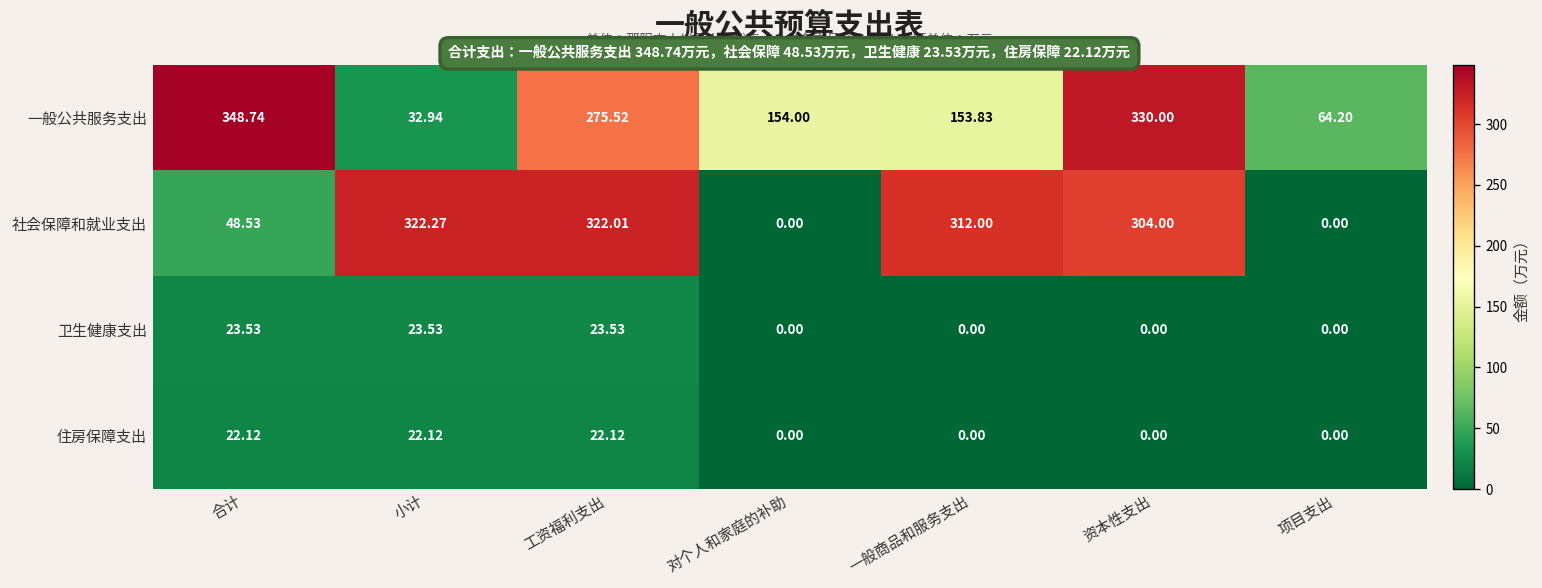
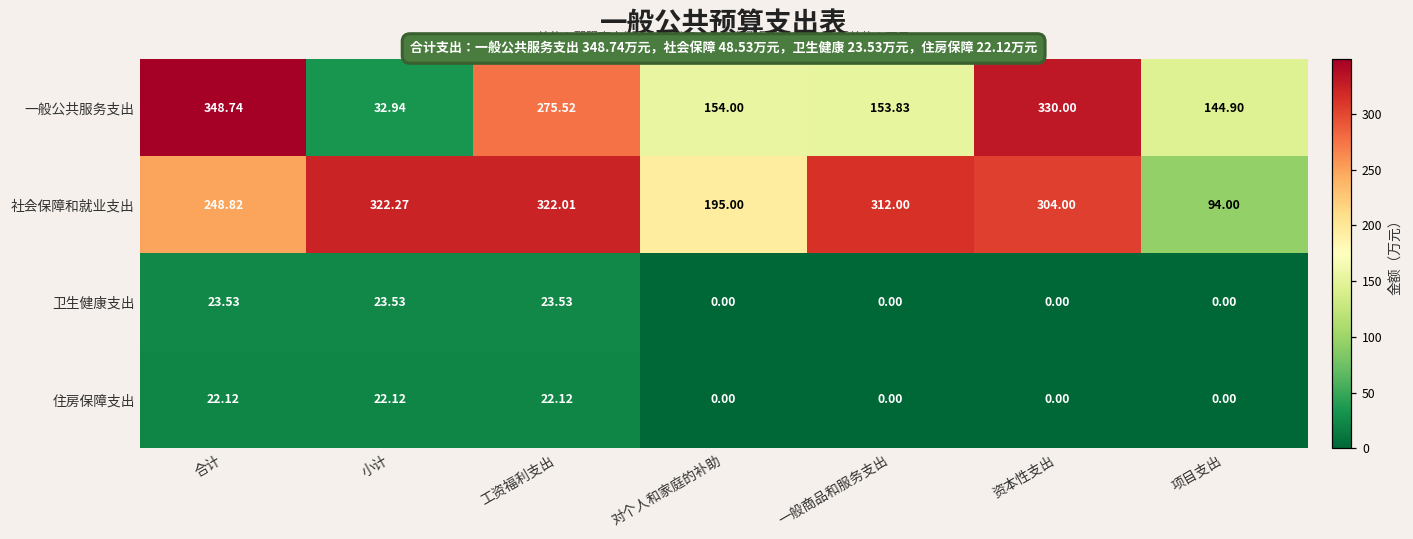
  {
    "一般公共服务支出": {
      "合计": 348.74,
      "小计": 32.94,
      "工资福利支出": 275.52,
      "对个人和家庭的补助": 154.00,
      "一般商品和服务支出": 153.83,
      "资本性支出": 330.00,
-     "项目支出": 64.20
+     "项目支出": 144.90
    },
    "社会保障和就业支出": {
-     "合计": 48.53,
+     "合计": 248.82,
      "小计": 322.27,
      "工资福利支出": 322.01,
-     "对个人和家庭的补助": 0.00,
+     "对个人和家庭的补助": 195.00,
      "一般商品和服务支出": 312.00,
      "资本性支出": 304.00,
-     "项目支出": 0.00
+     "项目支出": 94.00
    },
    "卫生健康支出": {
      "合计": 23.53,
      "小计": 23.53,
      "工资福利支出": 23.53,
      "对个人和家庭的补助": 0.00,
      "一般商品和服务支出": 0.00,
      "资本性支出": 0.00,
      "项目支出": 0.00
    },
    "住房保障支出": {
      "合计": 22.12,
      "小计": 22.12,
      "工资福利支出": 22.12,
      "对个人和家庭的补助": 0.00,
      "一般商品和服务支出": 0.00,
      "资本性支出": 0.00,
      "项目支出": 0.00
    }
  }
